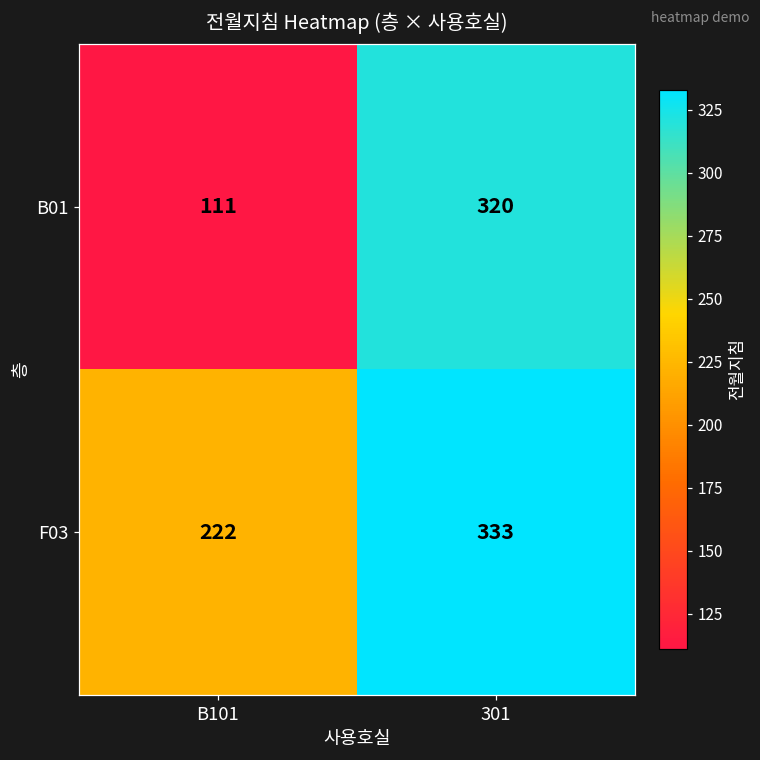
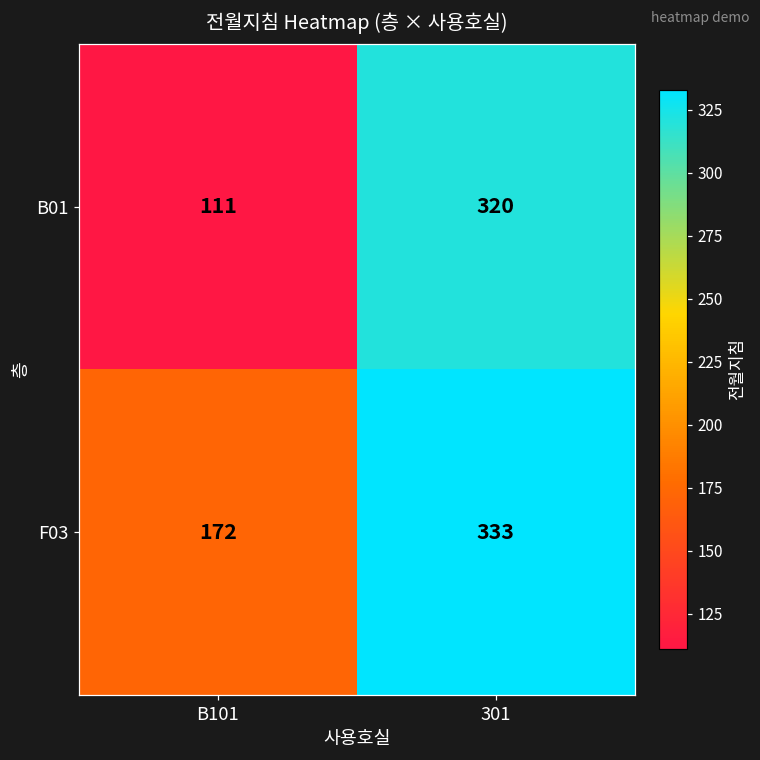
  {
    "B01": {
      "B101": 111,
      "301": 320
    },
    "F03": {
-     "B101": 222,
+     "B101": 172,
      "301": 333
    }
  }
